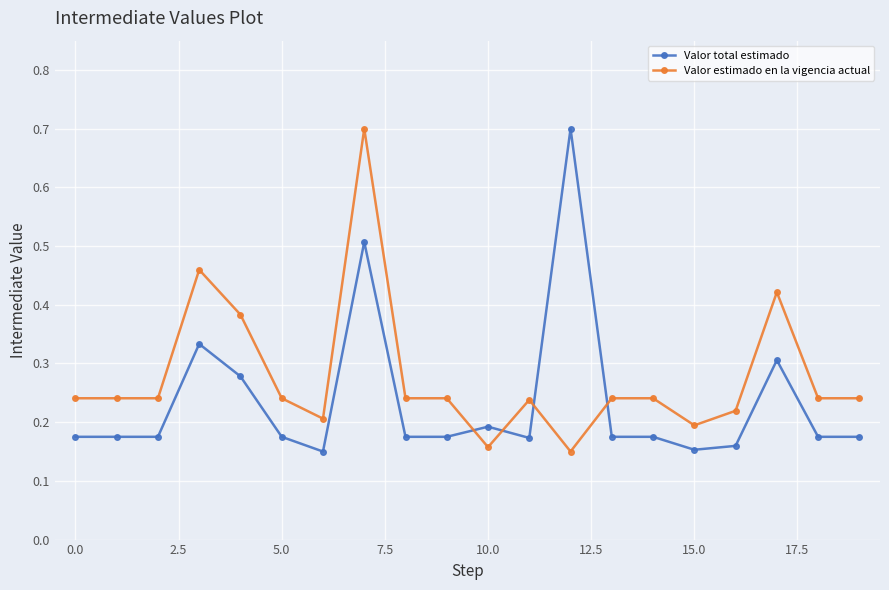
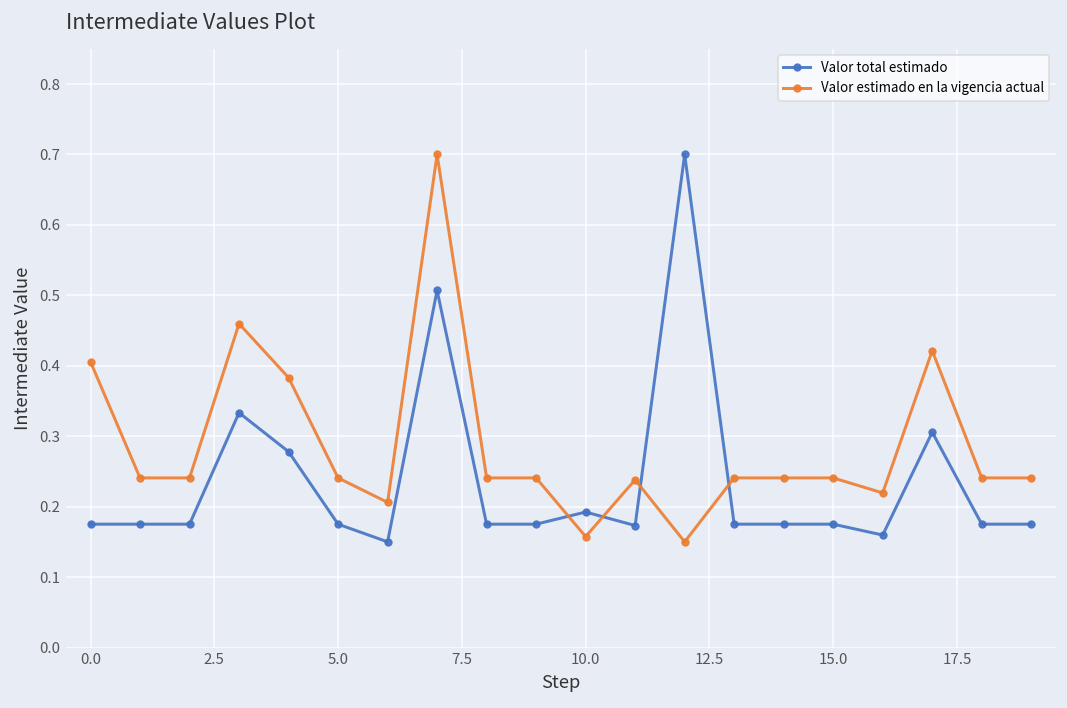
  {
    "Valor total estimado": {
      "0.0": 0.18,
      "5.0": 0.18,
      "10.0": 0.19,
-     "15.0": 0.15
+     "15.0": 0.18
    },
    "Valor estimado en la vigencia actual": {
-     "0.0": 0.24,
+     "0.0": 0.41,
      "5.0": 0.24,
      "10.0": 0.16,
-     "15.0": 0.19
+     "15.0": 0.24
    }
  }
